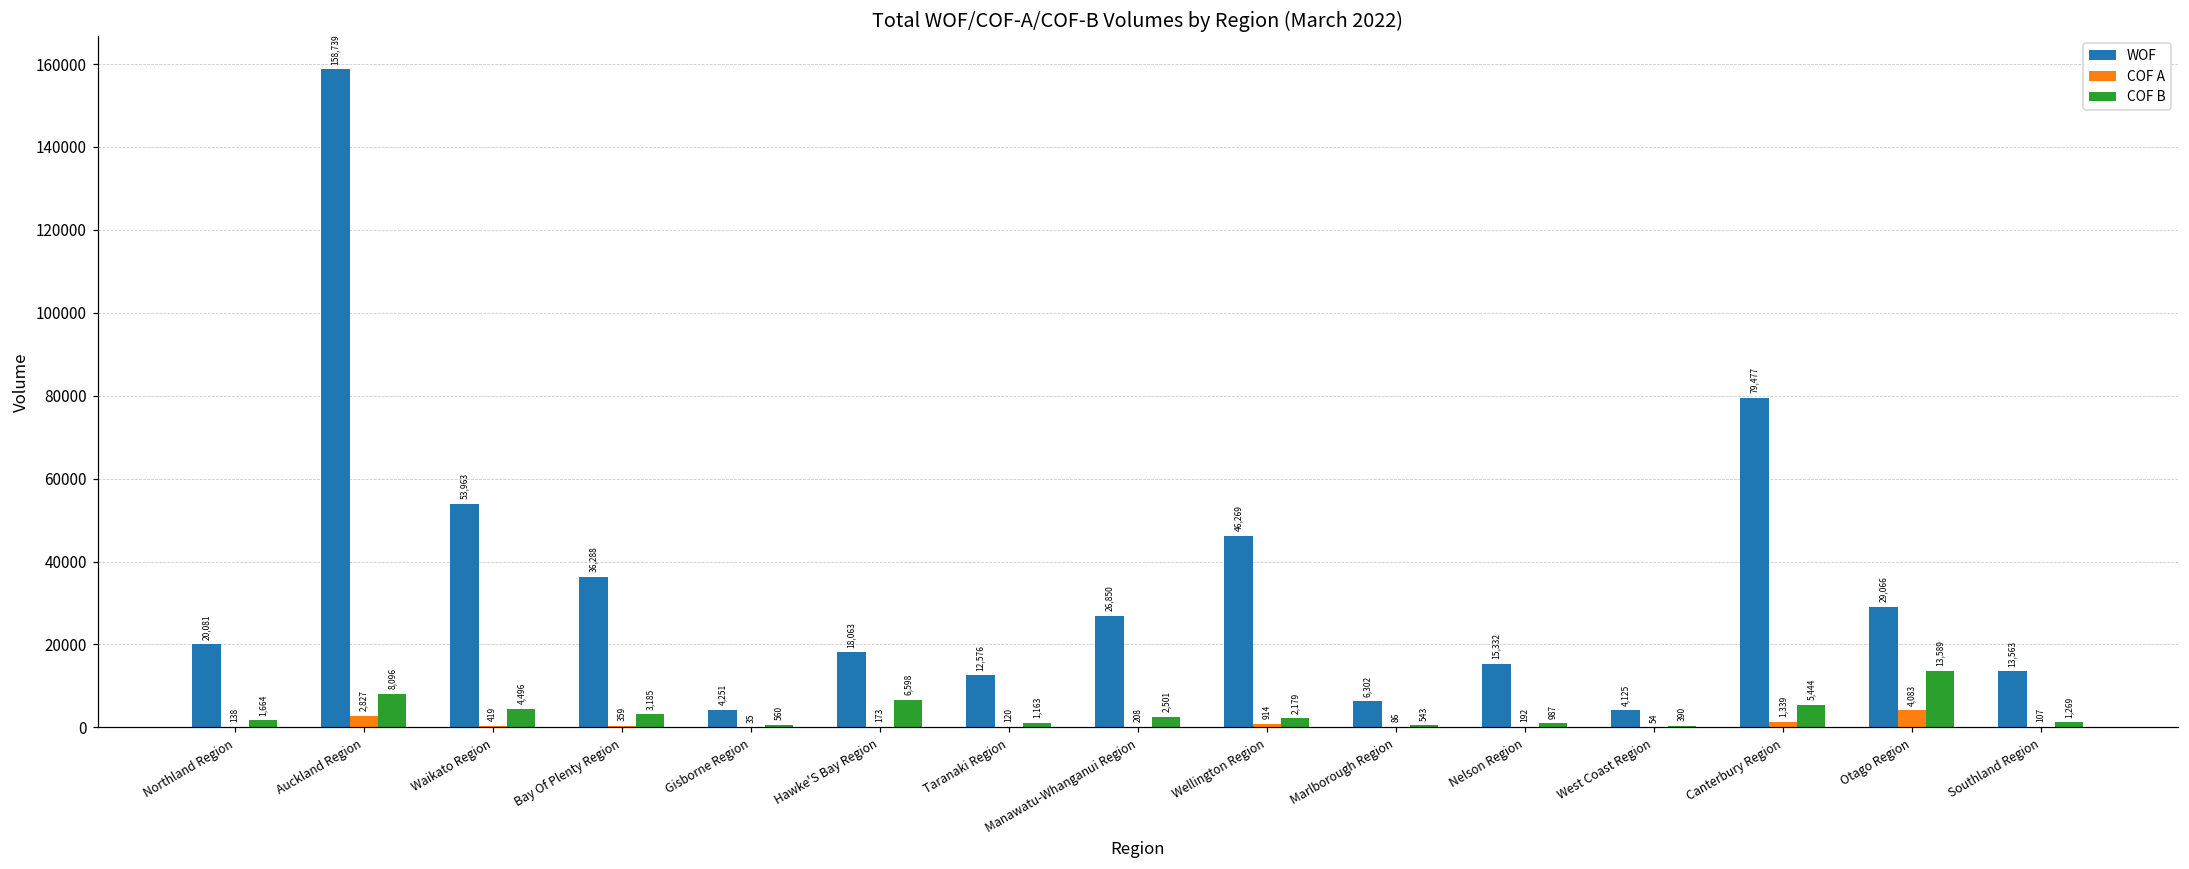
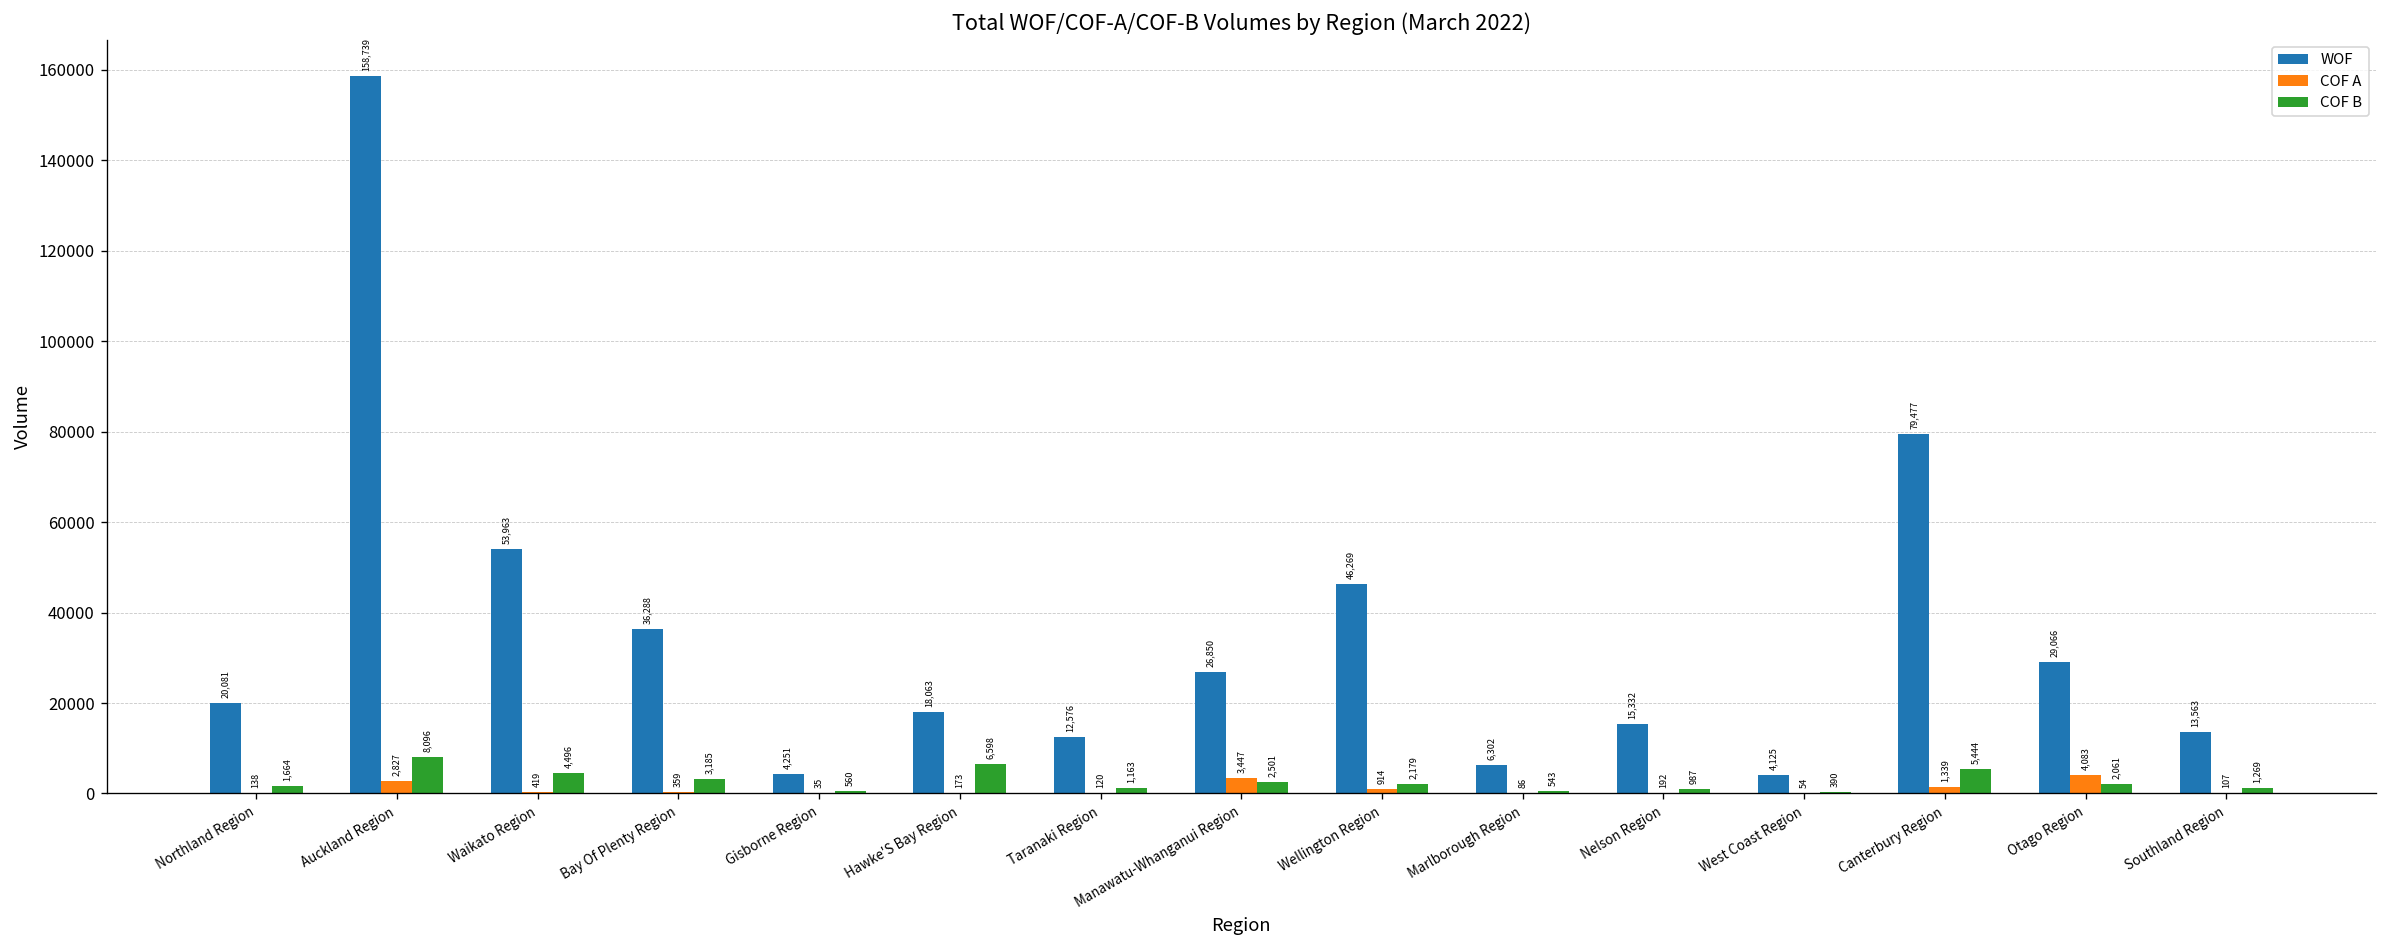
  {
    "WOF": {
      "Northland Region": "20,081",
      "Auckland Region": "158,739",
      "Waikato Region": "53,963",
      "Bay Of Plenty Region": "36,288",
      "Gisborne Region": "4,251",
      "Hawke'S Bay Region": "18,063",
      "Taranaki Region": "12,576",
      "Manawatu-Whanganui Region": "26,850",
      "Wellington Region": "46,269",
      "Marlborough Region": "6,302",
      "Nelson Region": "15,332",
      "West Coast Region": "4,125",
      "Canterbury Region": "79,477",
      "Otago Region": "29,066",
      "Southland Region": "13,563"
    },
    "COF A": {
      "Northland Region": "138",
      "Auckland Region": "2,827",
      "Waikato Region": "419",
      "Bay Of Plenty Region": "359",
      "Gisborne Region": "35",
      "Hawke'S Bay Region": "173",
      "Taranaki Region": "120",
-     "Manawatu-Whanganui Region": "208",
+     "Manawatu-Whanganui Region": "3,447",
      "Wellington Region": "914",
      "Marlborough Region": "86",
      "Nelson Region": "192",
      "West Coast Region": "54",
      "Canterbury Region": "1,339",
      "Otago Region": "4,083",
      "Southland Region": "107"
    },
    "COF B": {
      "Northland Region": "1,664",
      "Auckland Region": "8,096",
      "Waikato Region": "4,496",
      "Bay Of Plenty Region": "3,185",
      "Gisborne Region": "560",
      "Hawke'S Bay Region": "6,598",
      "Taranaki Region": "1,163",
      "Manawatu-Whanganui Region": "2,501",
      "Wellington Region": "2,179",
      "Marlborough Region": "543",
      "Nelson Region": "987",
      "West Coast Region": "390",
      "Canterbury Region": "5,444",
-     "Otago Region": "13,589",
+     "Otago Region": "2,061",
      "Southland Region": "1,269"
    }
  }
